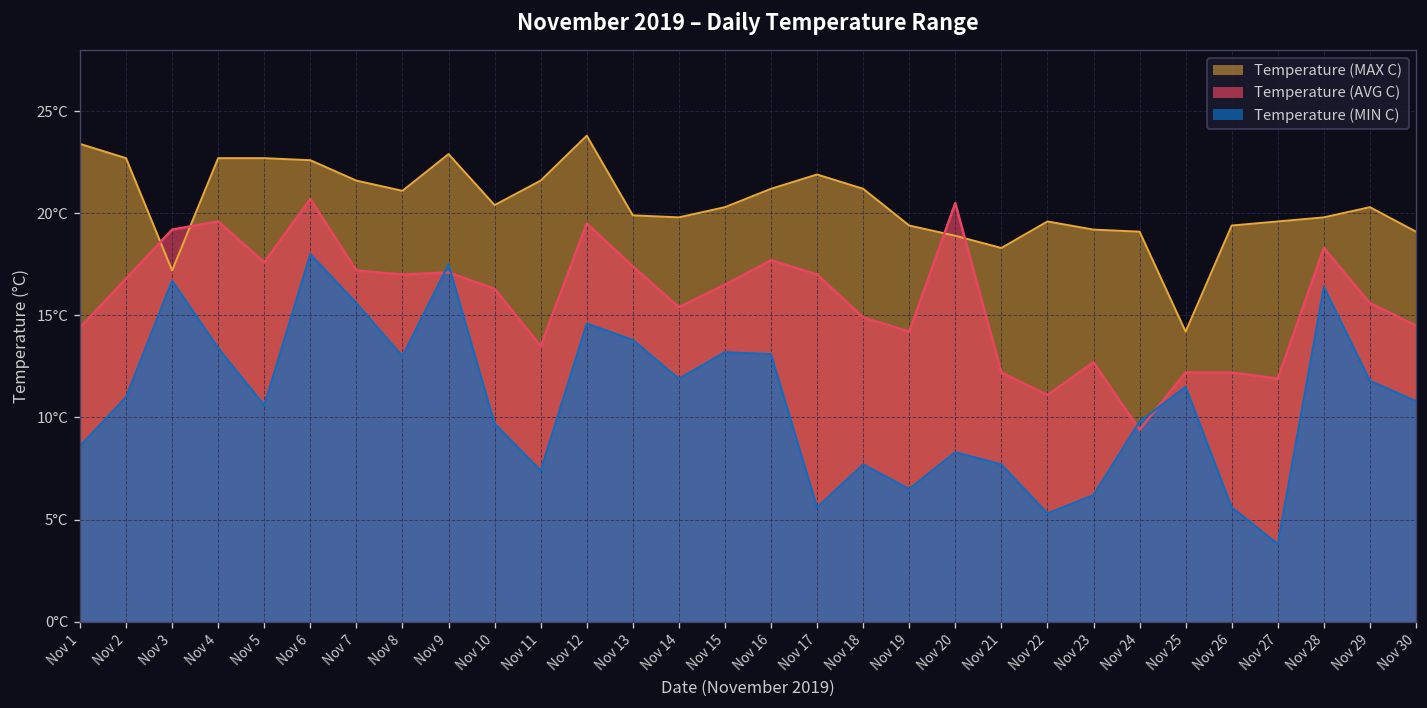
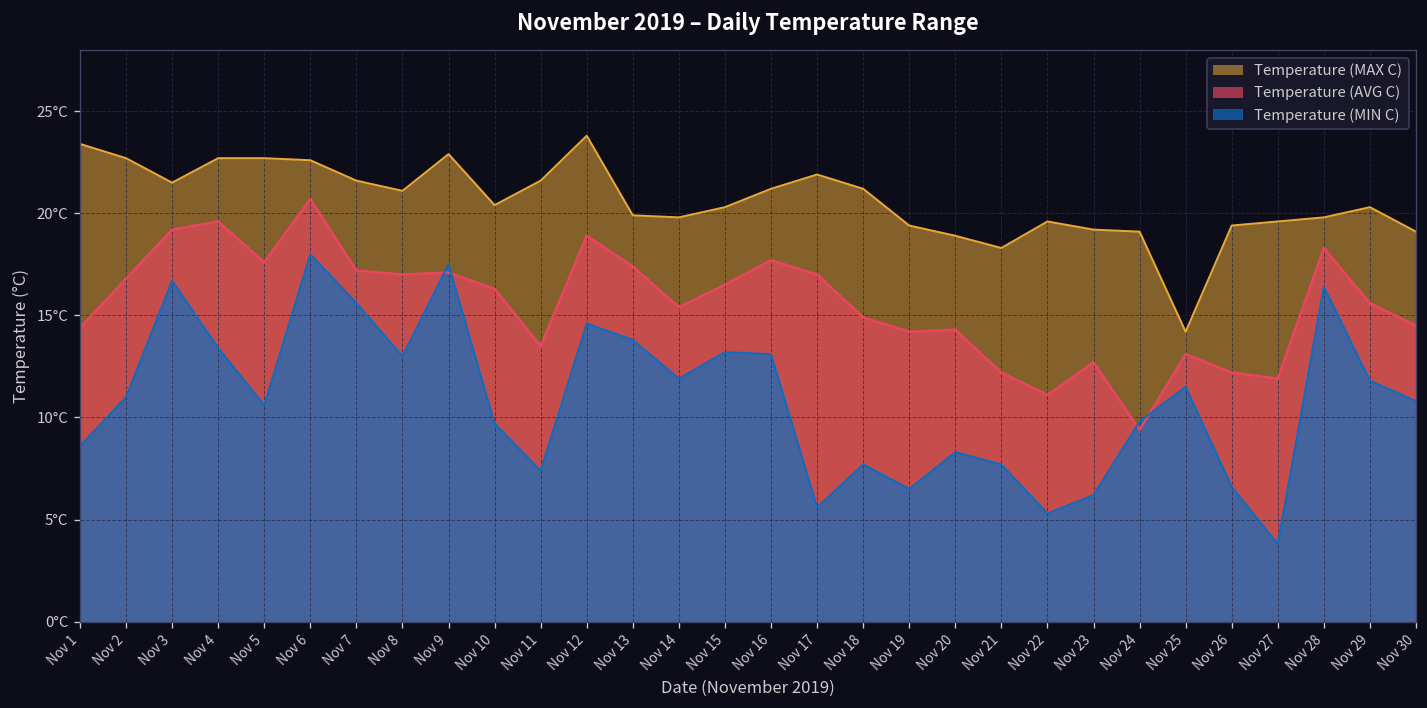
  {
    "Temperature (MAX C)": {
      "Nov 1": "23.4°C",
      "Nov 2": "22.7°C",
-     "Nov 3": "17.2°C",
+     "Nov 3": "21.5°C",
      "Nov 4": "22.7°C",
      "Nov 5": "22.7°C",
      "Nov 6": "22.6°C",
      "Nov 7": "21.6°C",
      "Nov 8": "21.1°C",
      "Nov 9": "22.9°C",
      "Nov 10": "20.4°C",
      "Nov 11": "21.6°C",
      "Nov 12": "23.8°C",
      "Nov 13": "19.9°C",
      "Nov 14": "19.8°C",
      "Nov 15": "20.3°C",
      "Nov 16": "21.2°C",
      "Nov 17": "21.9°C",
      "Nov 18": "21.2°C",
      "Nov 19": "19.4°C",
      "Nov 20": "18.9°C",
      "Nov 21": "18.3°C",
      "Nov 22": "19.6°C",
      "Nov 23": "19.2°C",
      "Nov 24": "19.1°C",
      "Nov 25": "14.2°C",
      "Nov 26": "19.4°C",
      "Nov 27": "19.6°C",
      "Nov 28": "19.8°C",
      "Nov 29": "20.3°C",
      "Nov 30": "19.1°C"
    },
    "Temperature (AVG C)": {
      "Nov 1": "14.4°C",
      "Nov 2": "16.8°C",
      "Nov 3": "19.2°C",
      "Nov 4": "19.6°C",
      "Nov 5": "17.6°C",
      "Nov 6": "20.7°C",
      "Nov 7": "17.2°C",
      "Nov 8": "17.0°C",
      "Nov 9": "17.1°C",
      "Nov 10": "16.3°C",
      "Nov 11": "13.5°C",
-     "Nov 12": "19.5°C",
+     "Nov 12": "18.9°C",
      "Nov 13": "17.4°C",
      "Nov 14": "15.4°C",
      "Nov 15": "16.5°C",
      "Nov 16": "17.7°C",
      "Nov 17": "17.0°C",
      "Nov 18": "14.9°C",
      "Nov 19": "14.2°C",
-     "Nov 20": "20.5°C",
+     "Nov 20": "14.3°C",
      "Nov 21": "12.2°C",
      "Nov 22": "11.1°C",
      "Nov 23": "12.7°C",
      "Nov 24": "9.4°C",
-     "Nov 25": "12.2°C",
+     "Nov 25": "13.1°C",
      "Nov 26": "12.2°C",
      "Nov 27": "11.9°C",
      "Nov 28": "18.3°C",
      "Nov 29": "15.6°C",
      "Nov 30": "14.5°C"
    },
    "Temperature (MIN C)": {
      "Nov 1": "8.6°C",
      "Nov 2": "11.0°C",
      "Nov 3": "16.7°C",
      "Nov 4": "13.4°C",
      "Nov 5": "10.6°C",
      "Nov 6": "18.0°C",
      "Nov 7": "15.6°C",
      "Nov 8": "13.0°C",
      "Nov 9": "17.5°C",
      "Nov 10": "9.7°C",
      "Nov 11": "7.4°C",
      "Nov 12": "14.6°C",
      "Nov 13": "13.8°C",
      "Nov 14": "11.9°C",
      "Nov 15": "13.2°C",
      "Nov 16": "13.1°C",
      "Nov 17": "5.6°C",
      "Nov 18": "7.7°C",
      "Nov 19": "6.5°C",
      "Nov 20": "8.3°C",
      "Nov 21": "7.7°C",
      "Nov 22": "5.3°C",
      "Nov 23": "6.2°C",
      "Nov 24": "9.8°C",
      "Nov 25": "11.5°C",
-     "Nov 26": "5.6°C",
+     "Nov 26": "6.6°C",
      "Nov 27": "3.8°C",
      "Nov 28": "16.4°C",
      "Nov 29": "11.8°C",
      "Nov 30": "10.8°C"
    }
  }
